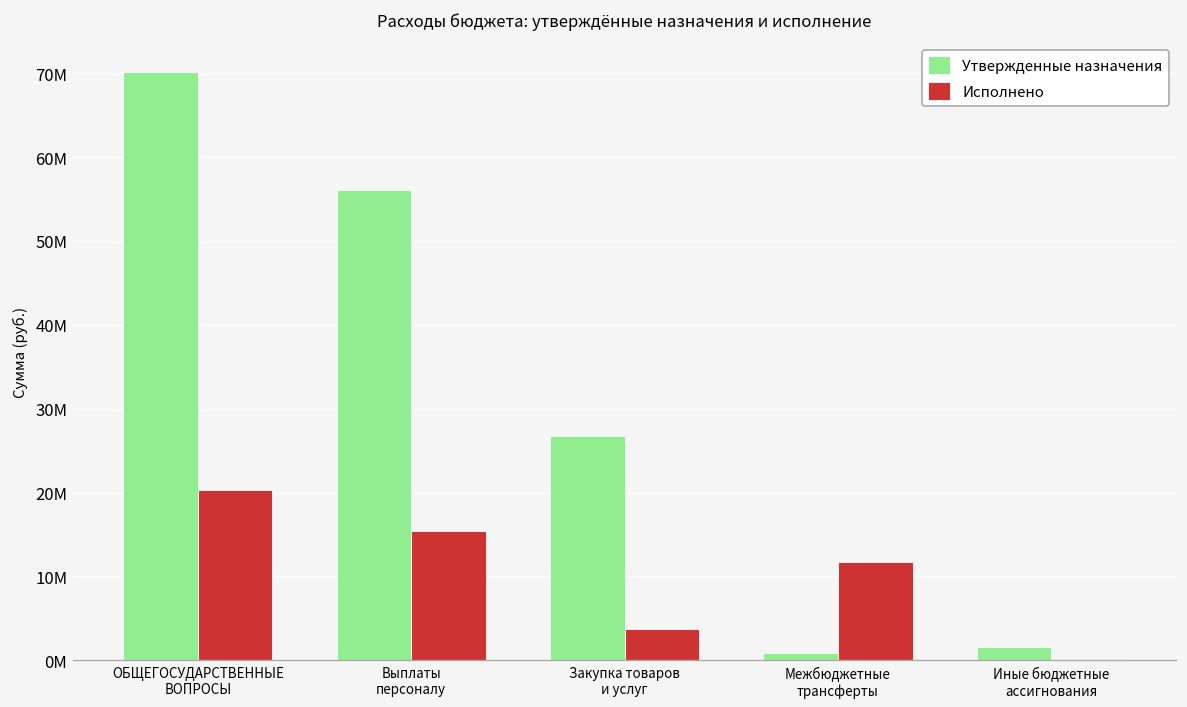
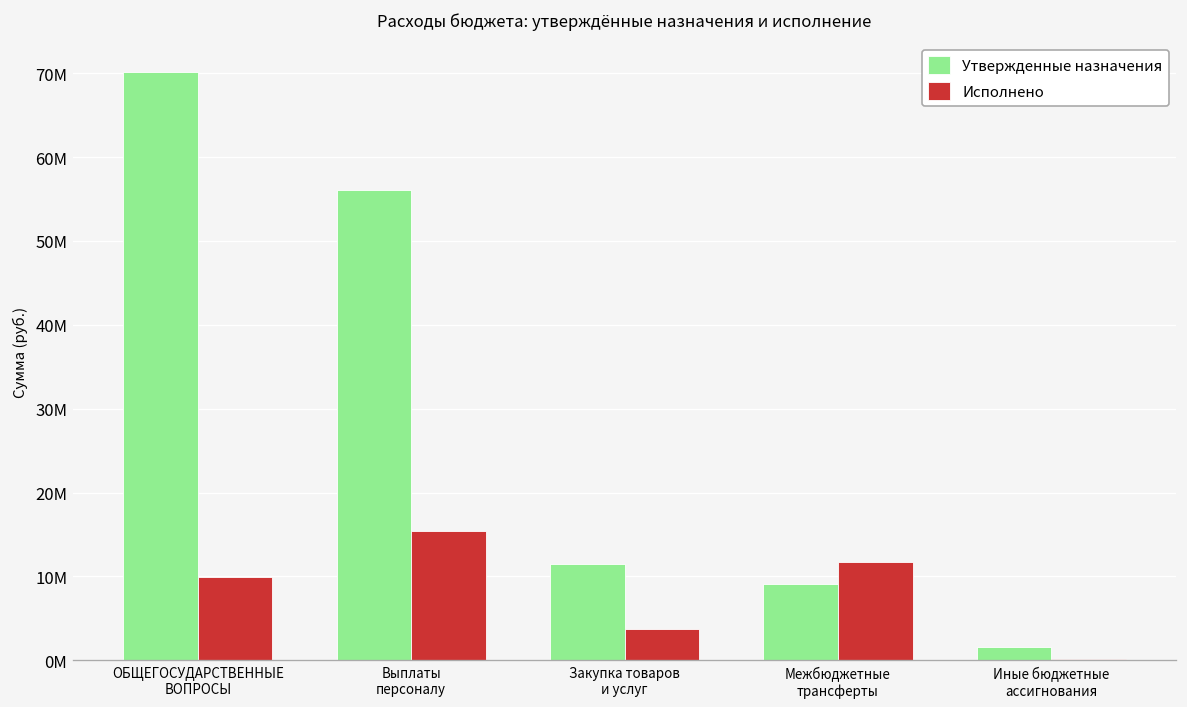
  {
    "Утвержденные назначения": {
      "ОБЩЕГОСУДАРСТВЕННЫЕ ВОПРОСЫ": 70000000,
      "Выплаты персоналу": 56000000,
-     "Закупка товаров и услуг": 27000000,
-     "Межбюджетные трансферты": 1000000,
+     "Закупка товаров и услуг": 11000000,
+     "Межбюджетные трансферты": 9000000,
      "Иные бюджетные ассигнования": 2000000
    },
    "Исполнено": {
-     "ОБЩЕГОСУДАРСТВЕННЫЕ ВОПРОСЫ": 20000000,
+     "ОБЩЕГОСУДАРСТВЕННЫЕ ВОПРОСЫ": 10000000,
      "Выплаты персоналу": 15000000,
      "Закупка товаров и услуг": 4000000,
      "Межбюджетные трансферты": 12000000
    }
  }
